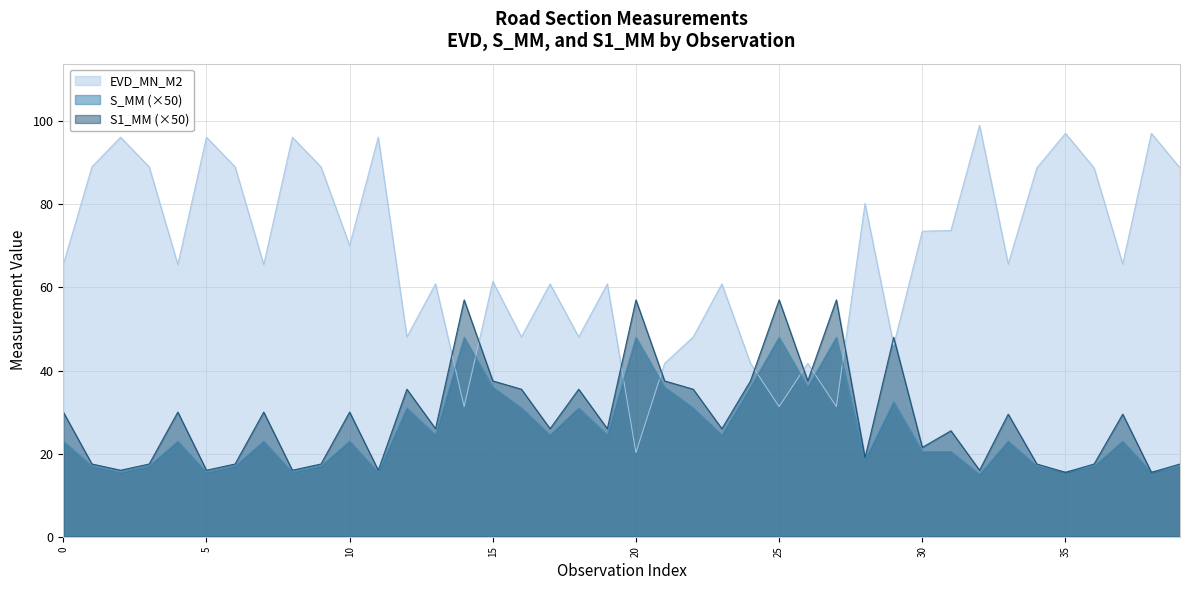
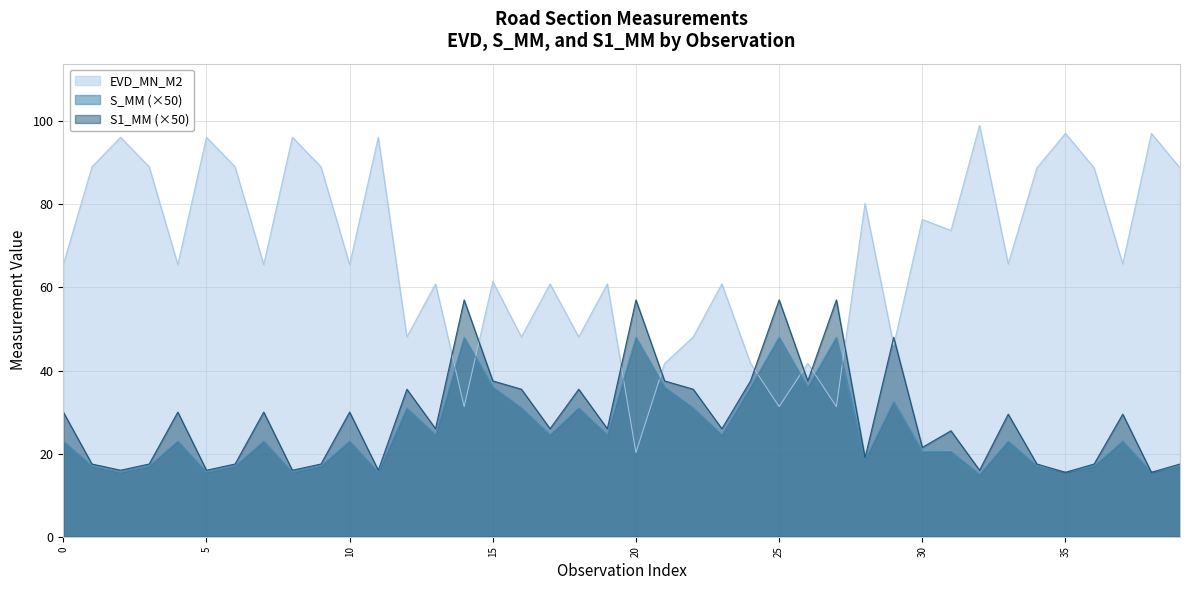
  {
    "EVD_MN_M2": {
      "0": 66,
      "5": 96,
-     "10": 70,
+     "10": 66,
      "15": 61,
      "20": 20,
      "25": 31,
-     "30": 74,
+     "30": 76,
      "35": 97
    }
  }
